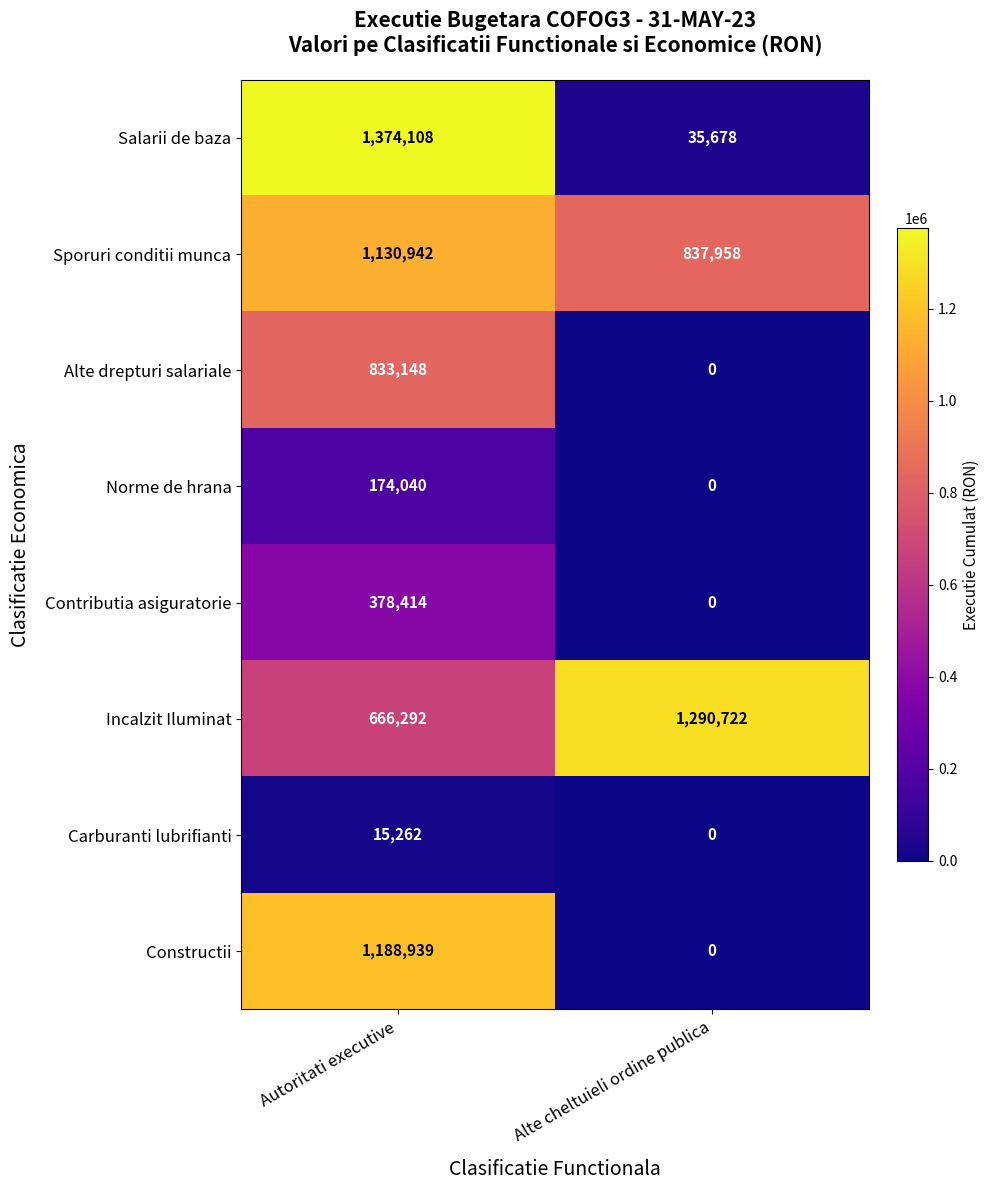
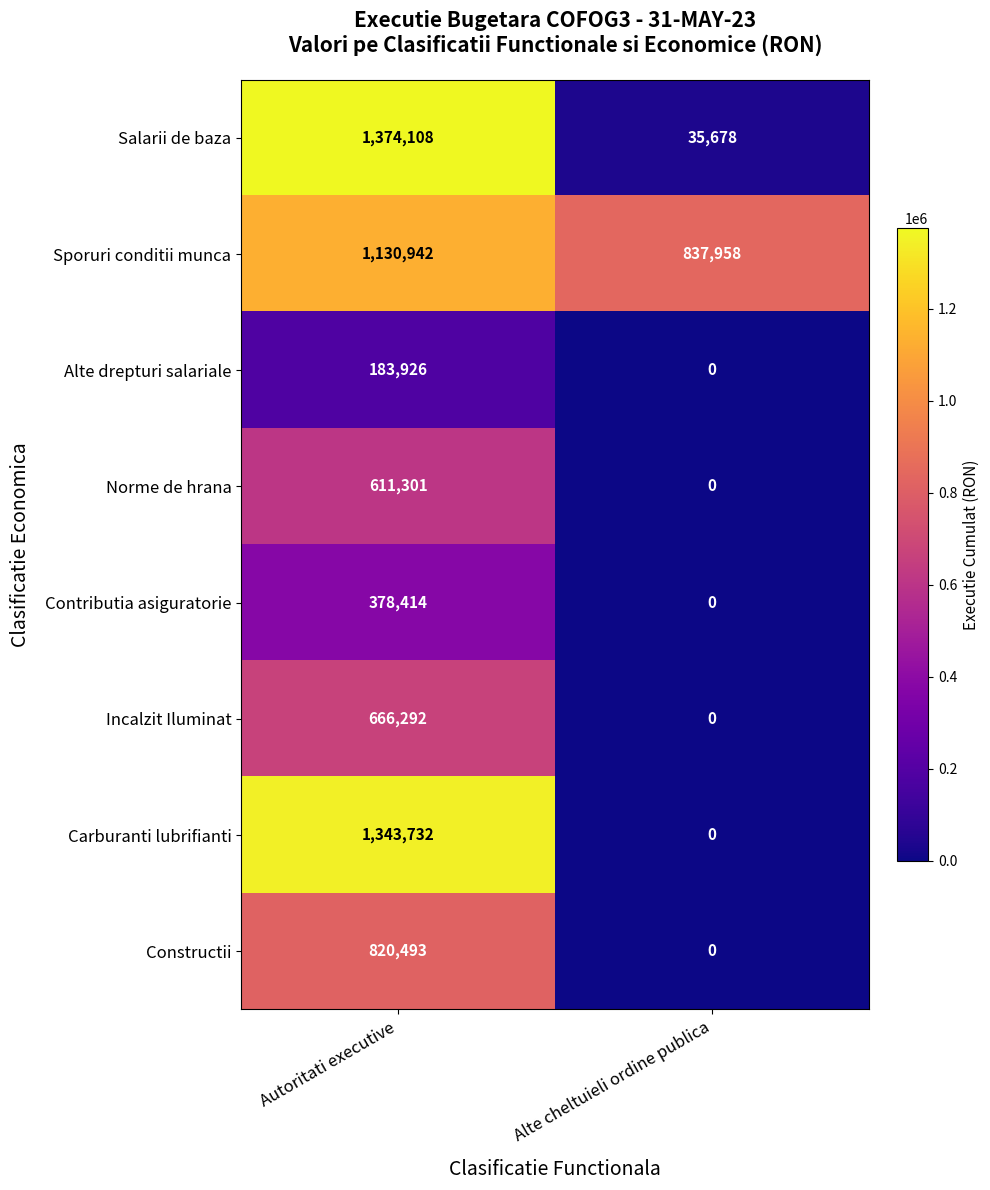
  {
    "Salarii de baza": {
      "Autoritati executive": "1,374,108",
      "Alte cheltuieli ordine publica": "35,678"
    },
    "Sporuri conditii munca": {
      "Autoritati executive": "1,130,942",
      "Alte cheltuieli ordine publica": "837,958"
    },
    "Alte drepturi salariale": {
-     "Autoritati executive": "833,148",
+     "Autoritati executive": "183,926",
      "Alte cheltuieli ordine publica": "0"
    },
    "Norme de hrana": {
-     "Autoritati executive": "174,040",
+     "Autoritati executive": "611,301",
      "Alte cheltuieli ordine publica": "0"
    },
    "Contributia asiguratorie": {
      "Autoritati executive": "378,414",
      "Alte cheltuieli ordine publica": "0"
    },
    "Incalzit Iluminat": {
      "Autoritati executive": "666,292",
-     "Alte cheltuieli ordine publica": "1,290,722"
+     "Alte cheltuieli ordine publica": "0"
    },
    "Carburanti lubrifianti": {
-     "Autoritati executive": "15,262",
+     "Autoritati executive": "1,343,732",
      "Alte cheltuieli ordine publica": "0"
    },
    "Constructii": {
-     "Autoritati executive": "1,188,939",
+     "Autoritati executive": "820,493",
      "Alte cheltuieli ordine publica": "0"
    }
  }
